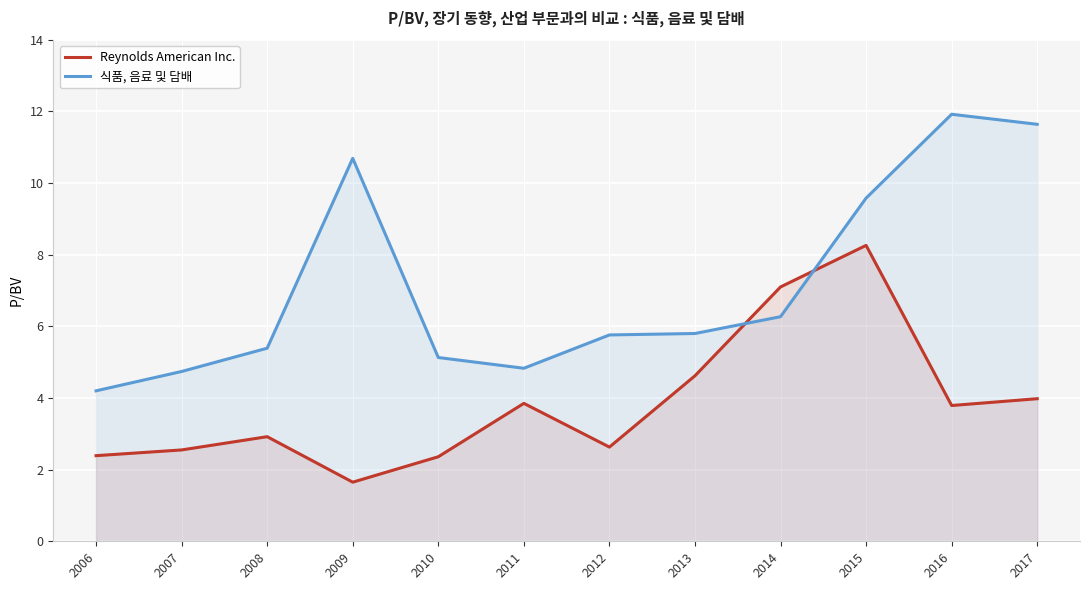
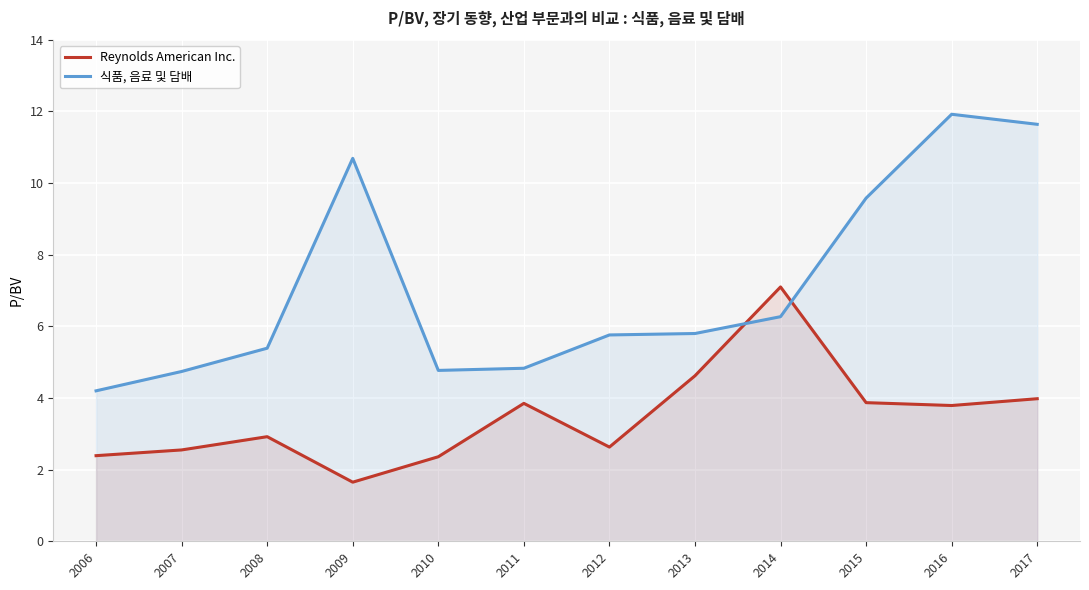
  {
    "Reynolds American Inc.": {
      "2006": 2.4,
      "2007": 2.6,
      "2008": 2.9,
      "2009": 1.7,
      "2010": 2.4,
      "2011": 3.9,
      "2012": 2.6,
      "2013": 4.6,
      "2014": 7.1,
-     "2015": 8.3,
+     "2015": 3.9,
      "2016": 3.8,
      "2017": 4.0
    },
    "식품, 음료 및 담배": {
      "2006": 4.2,
      "2007": 4.7,
      "2008": 5.4,
      "2009": 10.7,
-     "2010": 5.1,
+     "2010": 4.8,
      "2011": 4.8,
      "2012": 5.8,
      "2013": 5.8,
      "2014": 6.3,
      "2015": 9.6,
      "2016": 11.9,
      "2017": 11.6
    }
  }
